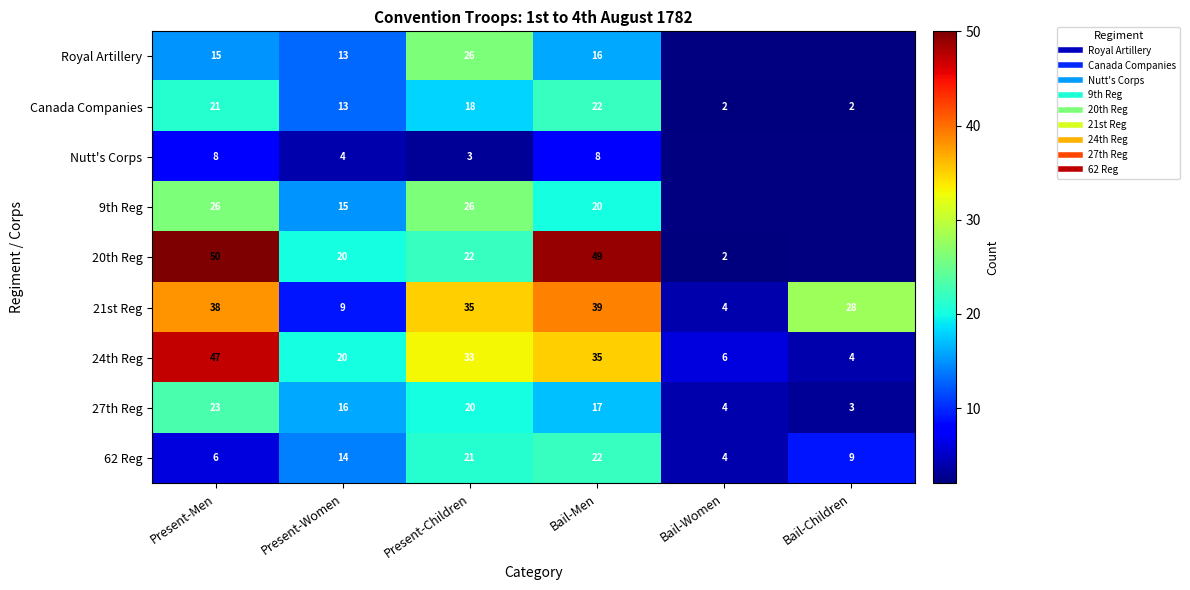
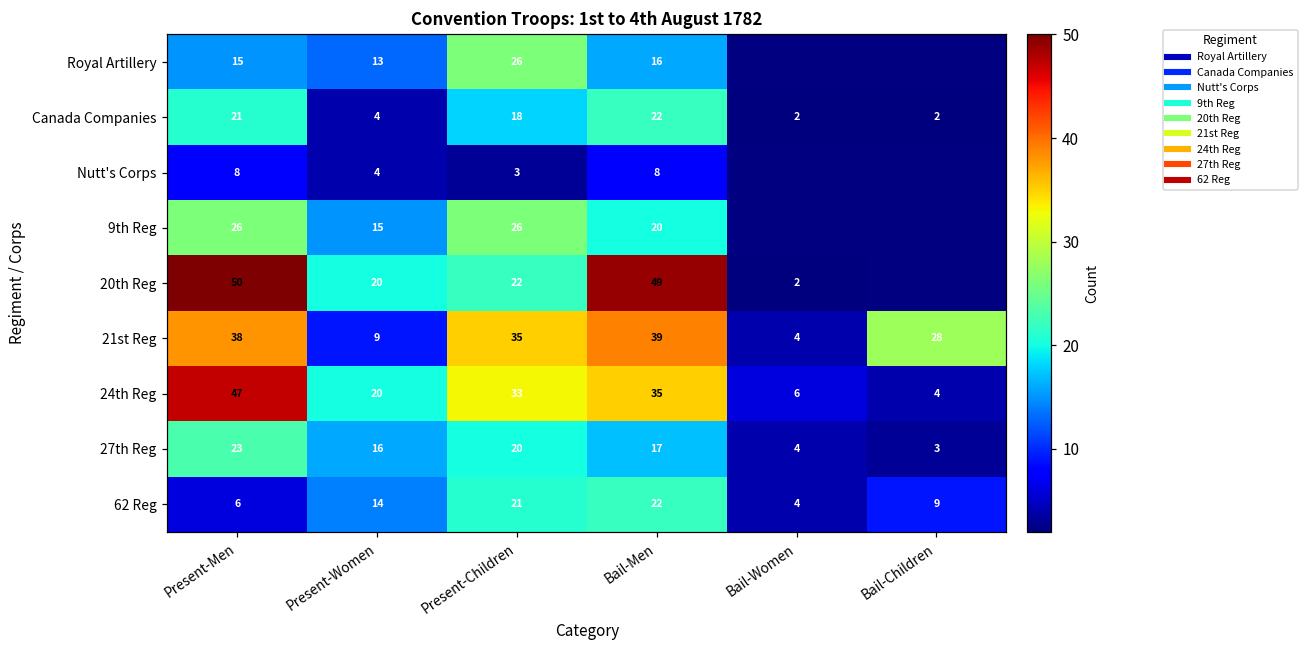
  {
    "Royal Artillery": {
      "Present-Men": 15,
      "Present-Women": 13,
      "Present-Children": 26,
      "Bail-Men": 16
    },
    "Canada Companies": {
      "Present-Men": 21,
-     "Present-Women": 13,
+     "Present-Women": 4,
      "Present-Children": 18,
      "Bail-Men": 22,
      "Bail-Women": 2,
      "Bail-Children": 2
    },
    "Nutt's Corps": {
      "Present-Men": 8,
      "Present-Women": 4,
      "Present-Children": 3,
      "Bail-Men": 8
    },
    "9th Reg": {
      "Present-Men": 26,
      "Present-Women": 15,
      "Present-Children": 26,
      "Bail-Men": 20
    },
    "20th Reg": {
      "Present-Men": 50,
      "Present-Women": 20,
      "Present-Children": 22,
      "Bail-Men": 49,
      "Bail-Women": 2
    },
    "21st Reg": {
      "Present-Men": 38,
      "Present-Women": 9,
      "Present-Children": 35,
      "Bail-Men": 39,
      "Bail-Women": 4,
      "Bail-Children": 28
    },
    "24th Reg": {
      "Present-Men": 47,
      "Present-Women": 20,
      "Present-Children": 33,
      "Bail-Men": 35,
      "Bail-Women": 6,
      "Bail-Children": 4
    },
    "27th Reg": {
      "Present-Men": 23,
      "Present-Women": 16,
      "Present-Children": 20,
      "Bail-Men": 17,
      "Bail-Women": 4,
      "Bail-Children": 3
    },
    "62 Reg": {
      "Present-Men": 6,
      "Present-Women": 14,
      "Present-Children": 21,
      "Bail-Men": 22,
      "Bail-Women": 4,
      "Bail-Children": 9
    }
  }
